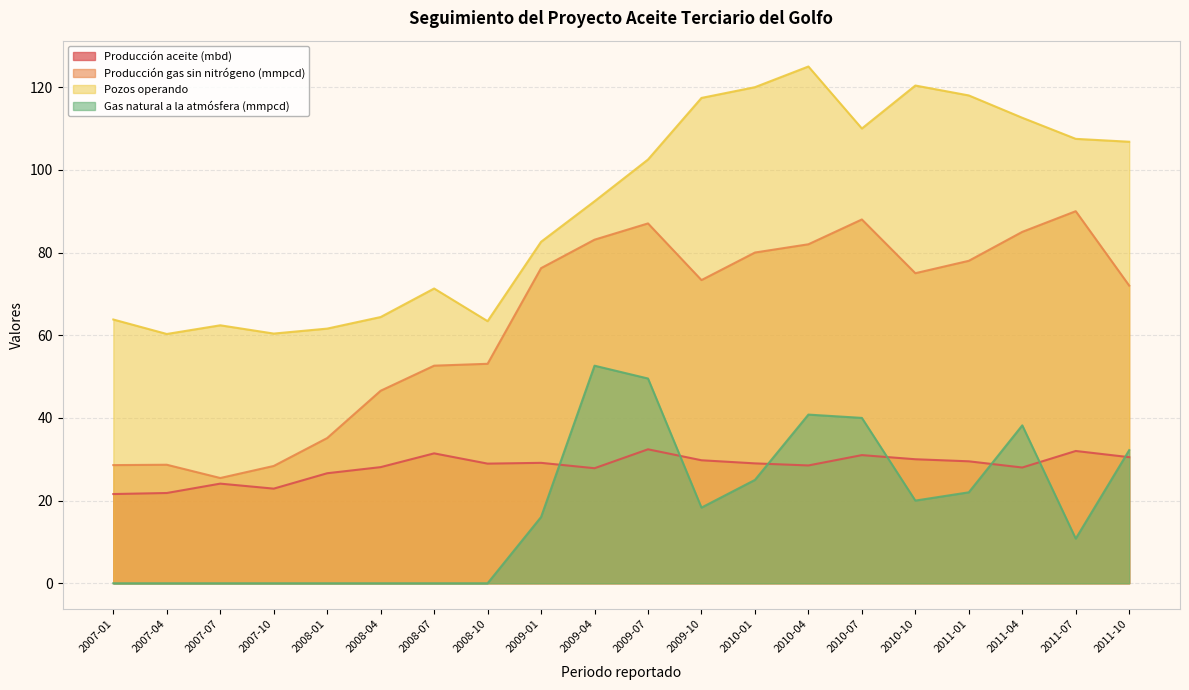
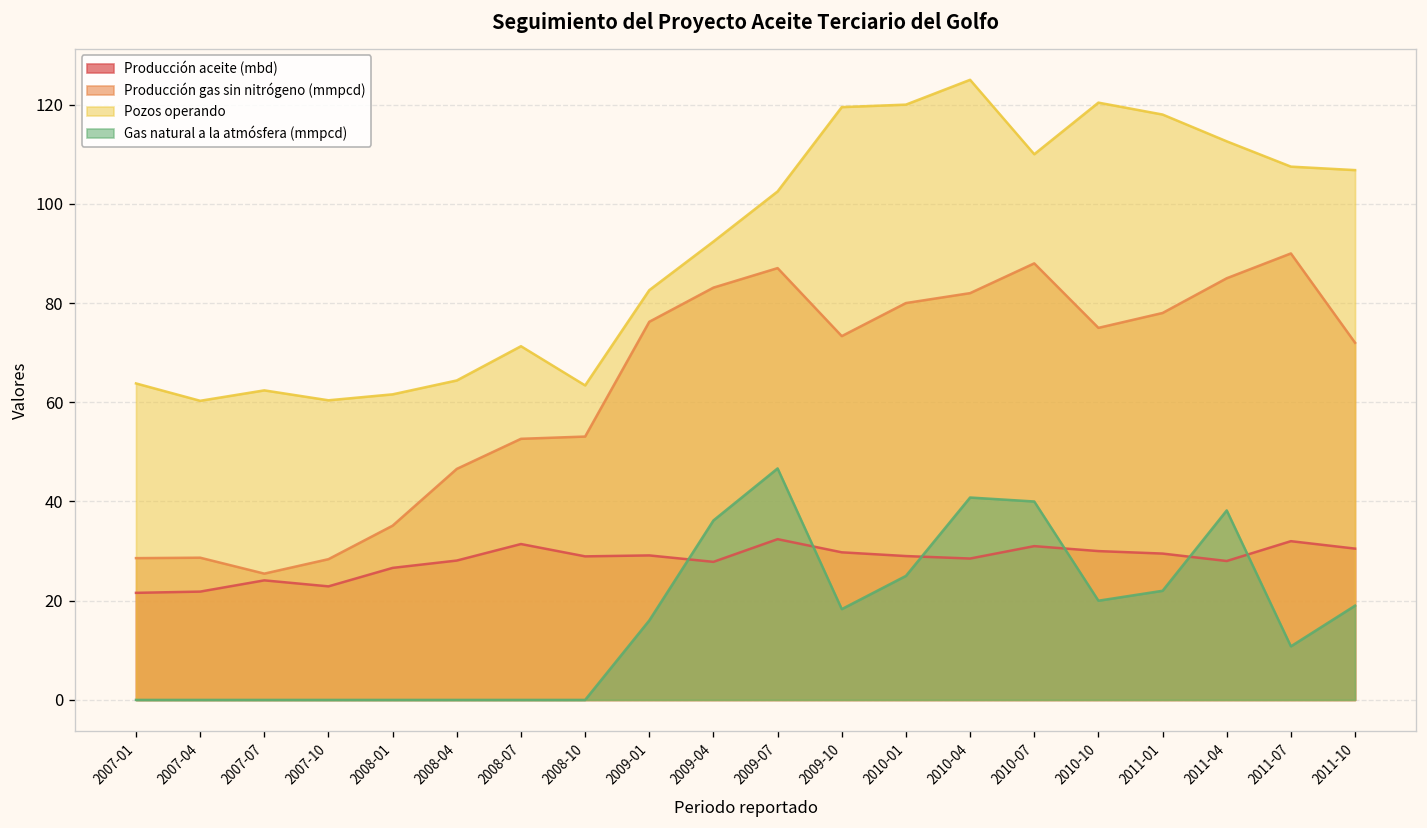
  {
    "Pozos operando": {
      "2007-01": 64,
      "2007-04": 60,
      "2007-07": 62,
      "2007-10": 60,
      "2008-01": 62,
      "2008-04": 64,
      "2008-07": 71,
      "2008-10": 63,
      "2009-01": 83,
      "2009-04": 92,
      "2009-07": 103,
-     "2009-10": 117,
+     "2009-10": 120,
      "2010-01": 120,
      "2010-04": 125,
      "2010-07": 110,
      "2010-10": 120,
      "2011-01": 118,
      "2011-04": 113,
      "2011-07": 108,
      "2011-10": 107
    },
    "Gas natural a la atmósfera (mmpcd)": {
      "2007-01": 0,
      "2007-04": 0,
      "2007-07": 0,
      "2007-10": 0,
      "2008-01": 0,
      "2008-04": 0,
      "2008-07": 0,
      "2008-10": 0,
      "2009-01": 16,
-     "2009-04": 53,
-     "2009-07": 50,
+     "2009-04": 36,
+     "2009-07": 47,
      "2009-10": 18,
      "2010-01": 25,
      "2010-04": 41,
      "2010-07": 40,
      "2010-10": 20,
      "2011-01": 22,
      "2011-04": 38,
      "2011-07": 11,
-     "2011-10": 32
+     "2011-10": 19
    }
  }
